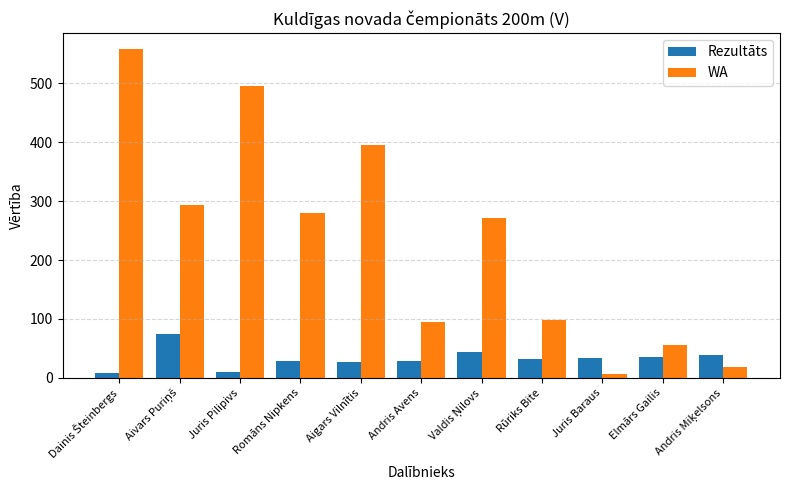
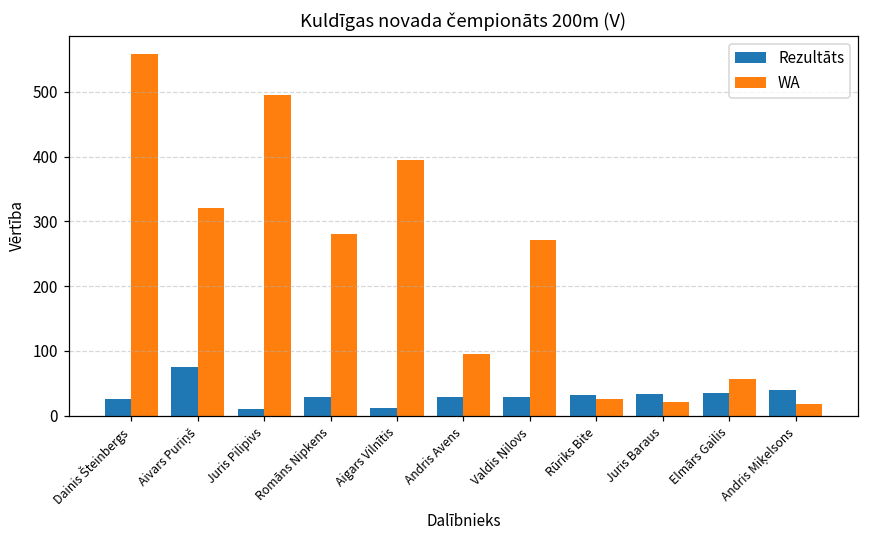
  {
    "Rezultāts": {
-     "Dainis Šteinbergs": 10,
+     "Dainis Šteinbergs": 30,
      "Aivars Puriņš": 70,
      "Juris Pilipivs": 10,
      "Romāns Nipkens": 30,
-     "Aigars Vilnītis": 30,
+     "Aigars Vilnītis": 10,
      "Andris Avens": 30,
-     "Valdis Ņilovs": 40,
+     "Valdis Ņilovs": 30,
      "Rūriks Bite": 30,
      "Juris Baraus": 30,
      "Elmārs Gailis": 40,
      "Andris Miķelsons": 40
    },
    "WA": {
      "Dainis Šteinbergs": 560,
-     "Aivars Puriņš": 290,
+     "Aivars Puriņš": 320,
      "Juris Pilipivs": 500,
      "Romāns Nipkens": 280,
      "Aigars Vilnītis": 400,
      "Andris Avens": 100,
      "Valdis Ņilovs": 270,
-     "Rūriks Bite": 100,
-     "Juris Baraus": 10,
+     "Rūriks Bite": 30,
+     "Juris Baraus": 20,
      "Elmārs Gailis": 60,
      "Andris Miķelsons": 20
    }
  }
